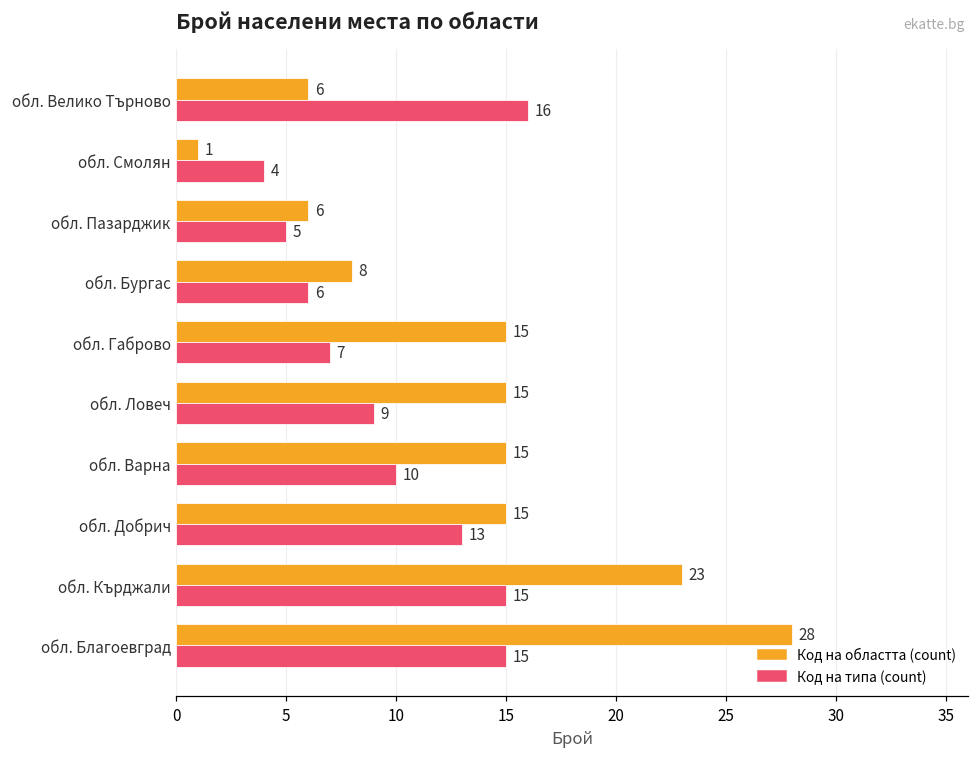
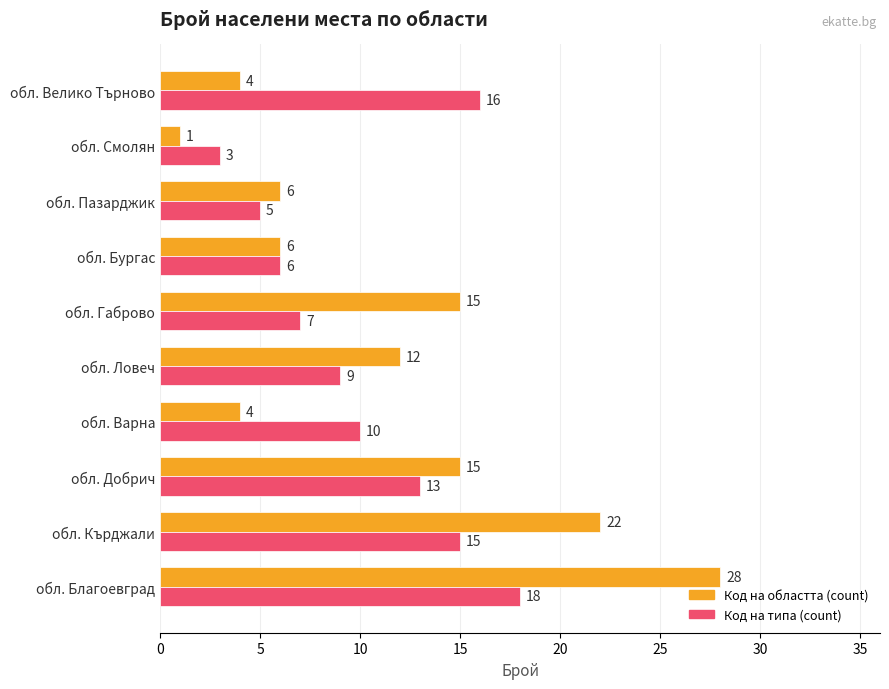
  {
    "Код на областта (count)": {
-     "обл. Велико Търново": 6,
+     "обл. Велико Търново": 4,
      "обл. Смолян": 1,
      "обл. Пазарджик": 6,
-     "обл. Бургас": 8,
+     "обл. Бургас": 6,
      "обл. Габрово": 15,
-     "обл. Ловеч": 15,
-     "обл. Варна": 15,
+     "обл. Ловеч": 12,
+     "обл. Варна": 4,
      "обл. Добрич": 15,
-     "обл. Кърджали": 23,
+     "обл. Кърджали": 22,
      "обл. Благоевград": 28
    },
    "Код на типа (count)": {
      "обл. Велико Търново": 16,
-     "обл. Смолян": 4,
+     "обл. Смолян": 3,
      "обл. Пазарджик": 5,
      "обл. Бургас": 6,
      "обл. Габрово": 7,
      "обл. Ловеч": 9,
      "обл. Варна": 10,
      "обл. Добрич": 13,
      "обл. Кърджали": 15,
-     "обл. Благоевград": 15
+     "обл. Благоевград": 18
    }
  }
